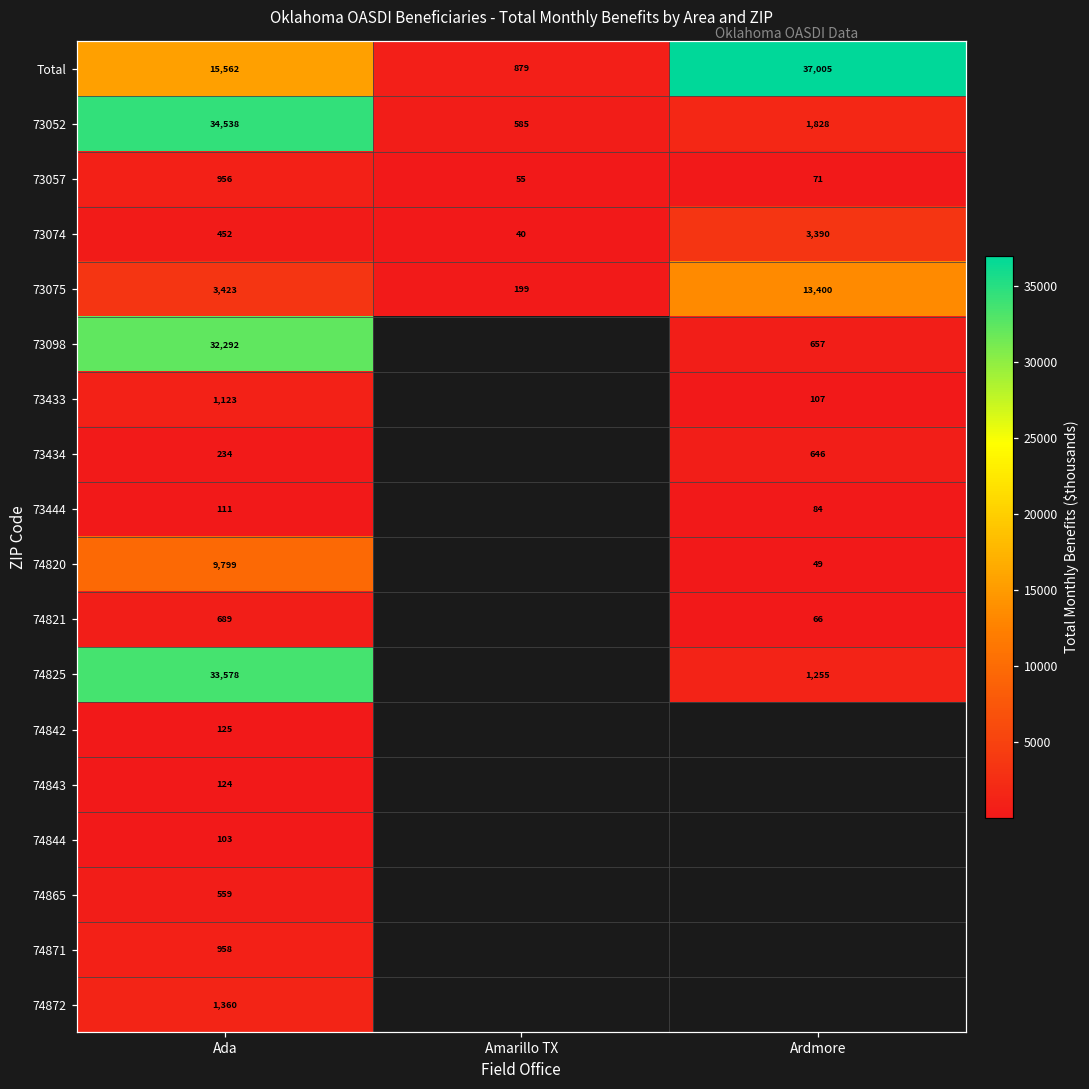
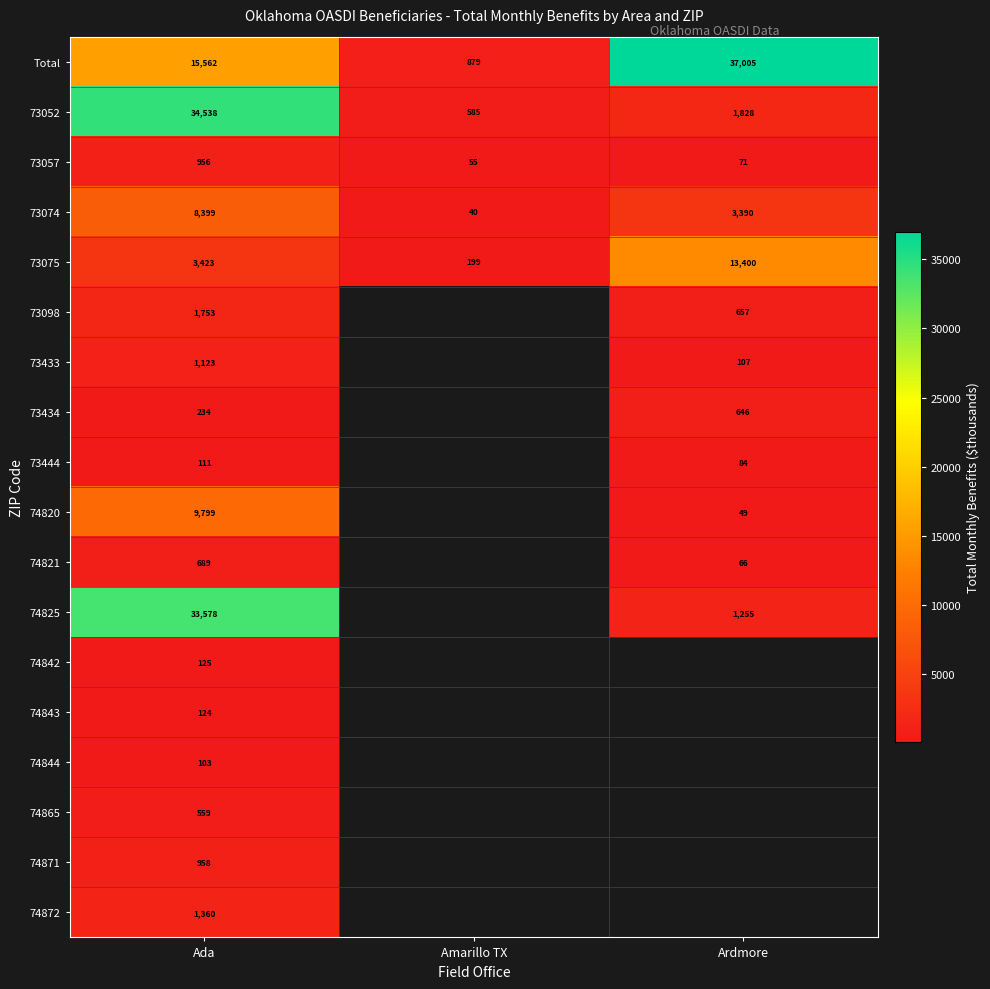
  {
    "Total": {
      "Ada": "15,562",
      "Amarillo TX": "879",
      "Ardmore": "37,005"
    },
    "73052": {
      "Ada": "34,538",
      "Amarillo TX": "585",
      "Ardmore": "1,828"
    },
    "73057": {
      "Ada": "956",
      "Amarillo TX": "55",
      "Ardmore": "71"
    },
    "73074": {
-     "Ada": "452",
+     "Ada": "8,399",
      "Amarillo TX": "40",
      "Ardmore": "3,390"
    },
    "73075": {
      "Ada": "3,423",
      "Amarillo TX": "199",
      "Ardmore": "13,400"
    },
    "73098": {
-     "Ada": "32,292",
+     "Ada": "1,753",
      "Ardmore": "657"
    },
    "73433": {
      "Ada": "1,123",
      "Ardmore": "107"
    },
    "73434": {
      "Ada": "234",
      "Ardmore": "646"
    },
    "73444": {
      "Ada": "111",
      "Ardmore": "84"
    },
    "74820": {
      "Ada": "9,799",
      "Ardmore": "49"
    },
    "74821": {
      "Ada": "689",
      "Ardmore": "66"
    },
    "74825": {
      "Ada": "33,578",
      "Ardmore": "1,255"
    },
    "74842": {
      "Ada": "125"
    },
    "74843": {
      "Ada": "124"
    },
    "74844": {
      "Ada": "103"
    },
    "74865": {
      "Ada": "559"
    },
    "74871": {
      "Ada": "958"
    },
    "74872": {
      "Ada": "1,360"
    }
  }
